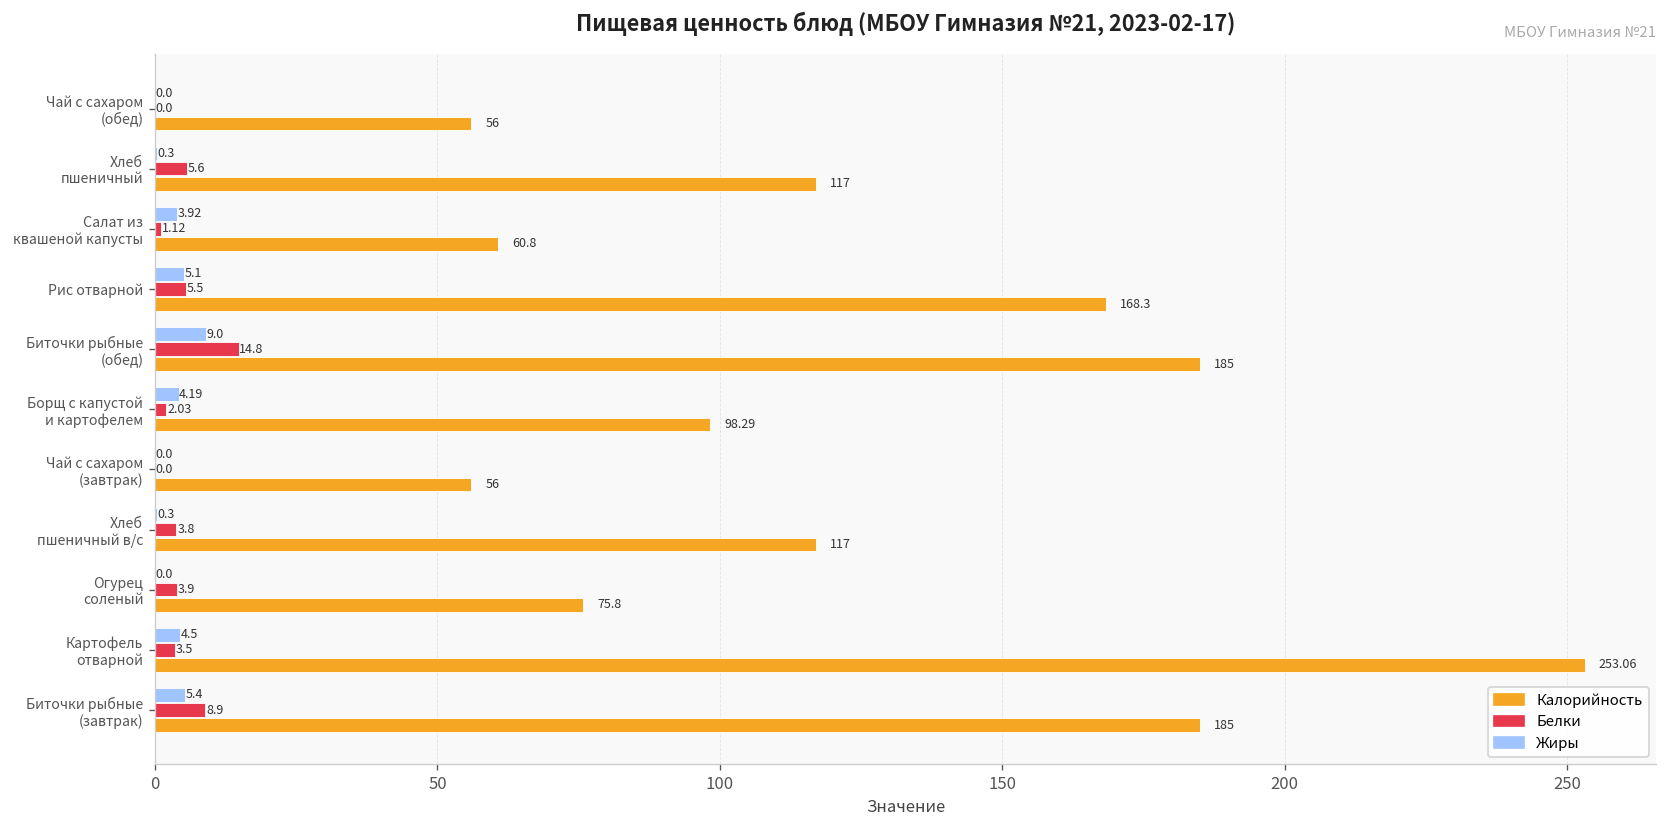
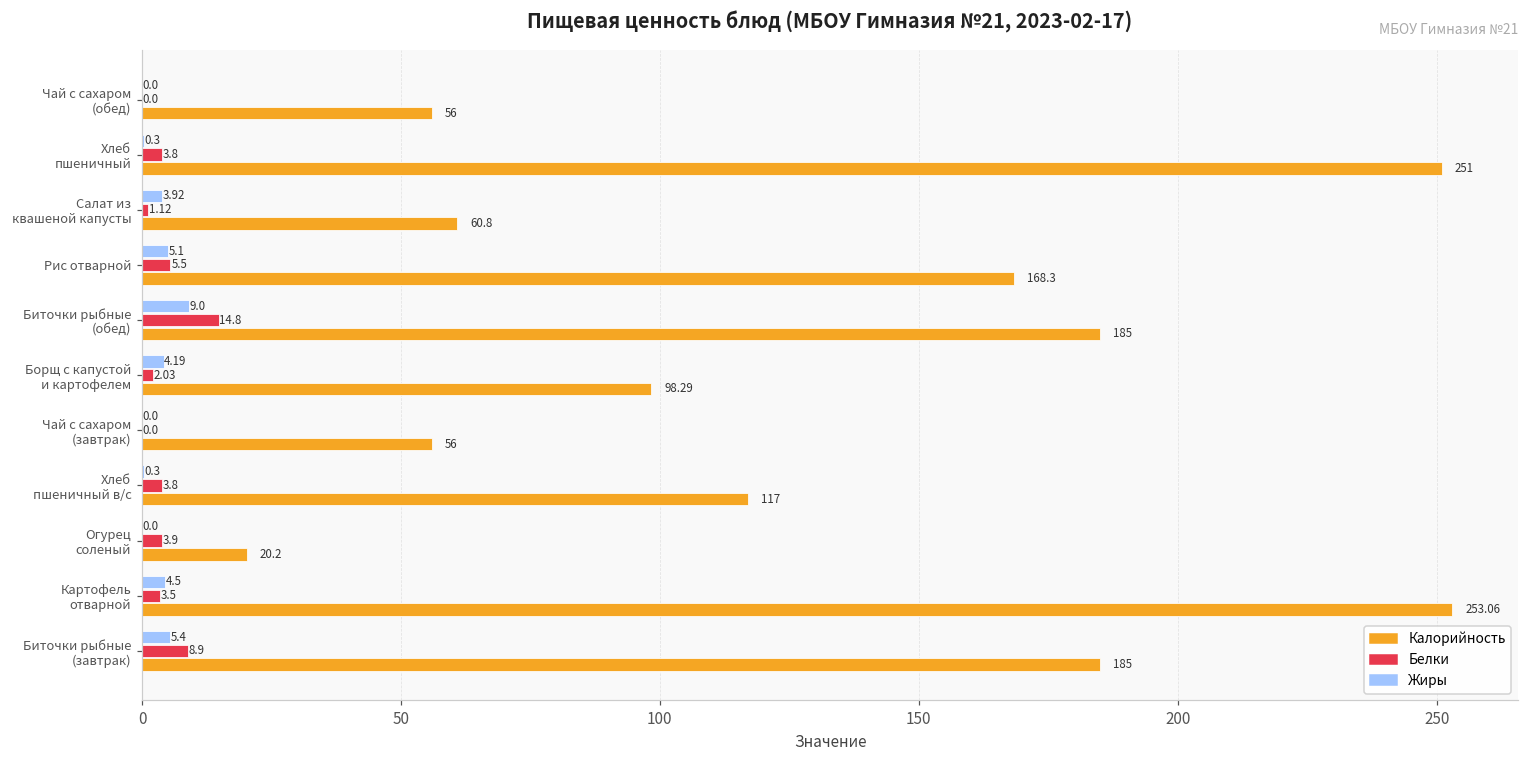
  {
    "Калорийность": {
      "Чай с сахаром (обед)": 56,
-     "Хлеб пшеничный": 117,
+     "Хлеб пшеничный": 251,
      "Салат из квашеной капусты": 60.8,
      "Рис отварной": 168.3,
      "Биточки рыбные (обед)": 185,
      "Борщ с капустой и картофелем": 98.29,
      "Чай с сахаром (завтрак)": 56,
      "Хлеб пшеничный в/с": 117,
-     "Огурец соленый": 75.8,
+     "Огурец соленый": 20.2,
      "Картофель отварной": 253.06,
      "Биточки рыбные (завтрак)": 185
    },
    "Белки": {
      "Чай с сахаром (обед)": 0.0,
-     "Хлеб пшеничный": 5.6,
+     "Хлеб пшеничный": 3.8,
      "Салат из квашеной капусты": 1.12,
      "Рис отварной": 5.5,
      "Биточки рыбные (обед)": 14.8,
      "Борщ с капустой и картофелем": 2.03,
      "Чай с сахаром (завтрак)": 0.0,
      "Хлеб пшеничный в/с": 3.8,
      "Огурец соленый": 3.9,
      "Картофель отварной": 3.5,
      "Биточки рыбные (завтрак)": 8.9
    },
    "Жиры": {
      "Чай с сахаром (обед)": 0.0,
      "Хлеб пшеничный": 0.3,
      "Салат из квашеной капусты": 3.92,
      "Рис отварной": 5.1,
      "Биточки рыбные (обед)": 9.0,
      "Борщ с капустой и картофелем": 4.19,
      "Чай с сахаром (завтрак)": 0.0,
      "Хлеб пшеничный в/с": 0.3,
      "Огурец соленый": 0.0,
      "Картофель отварной": 4.5,
      "Биточки рыбные (завтрак)": 5.4
    }
  }
